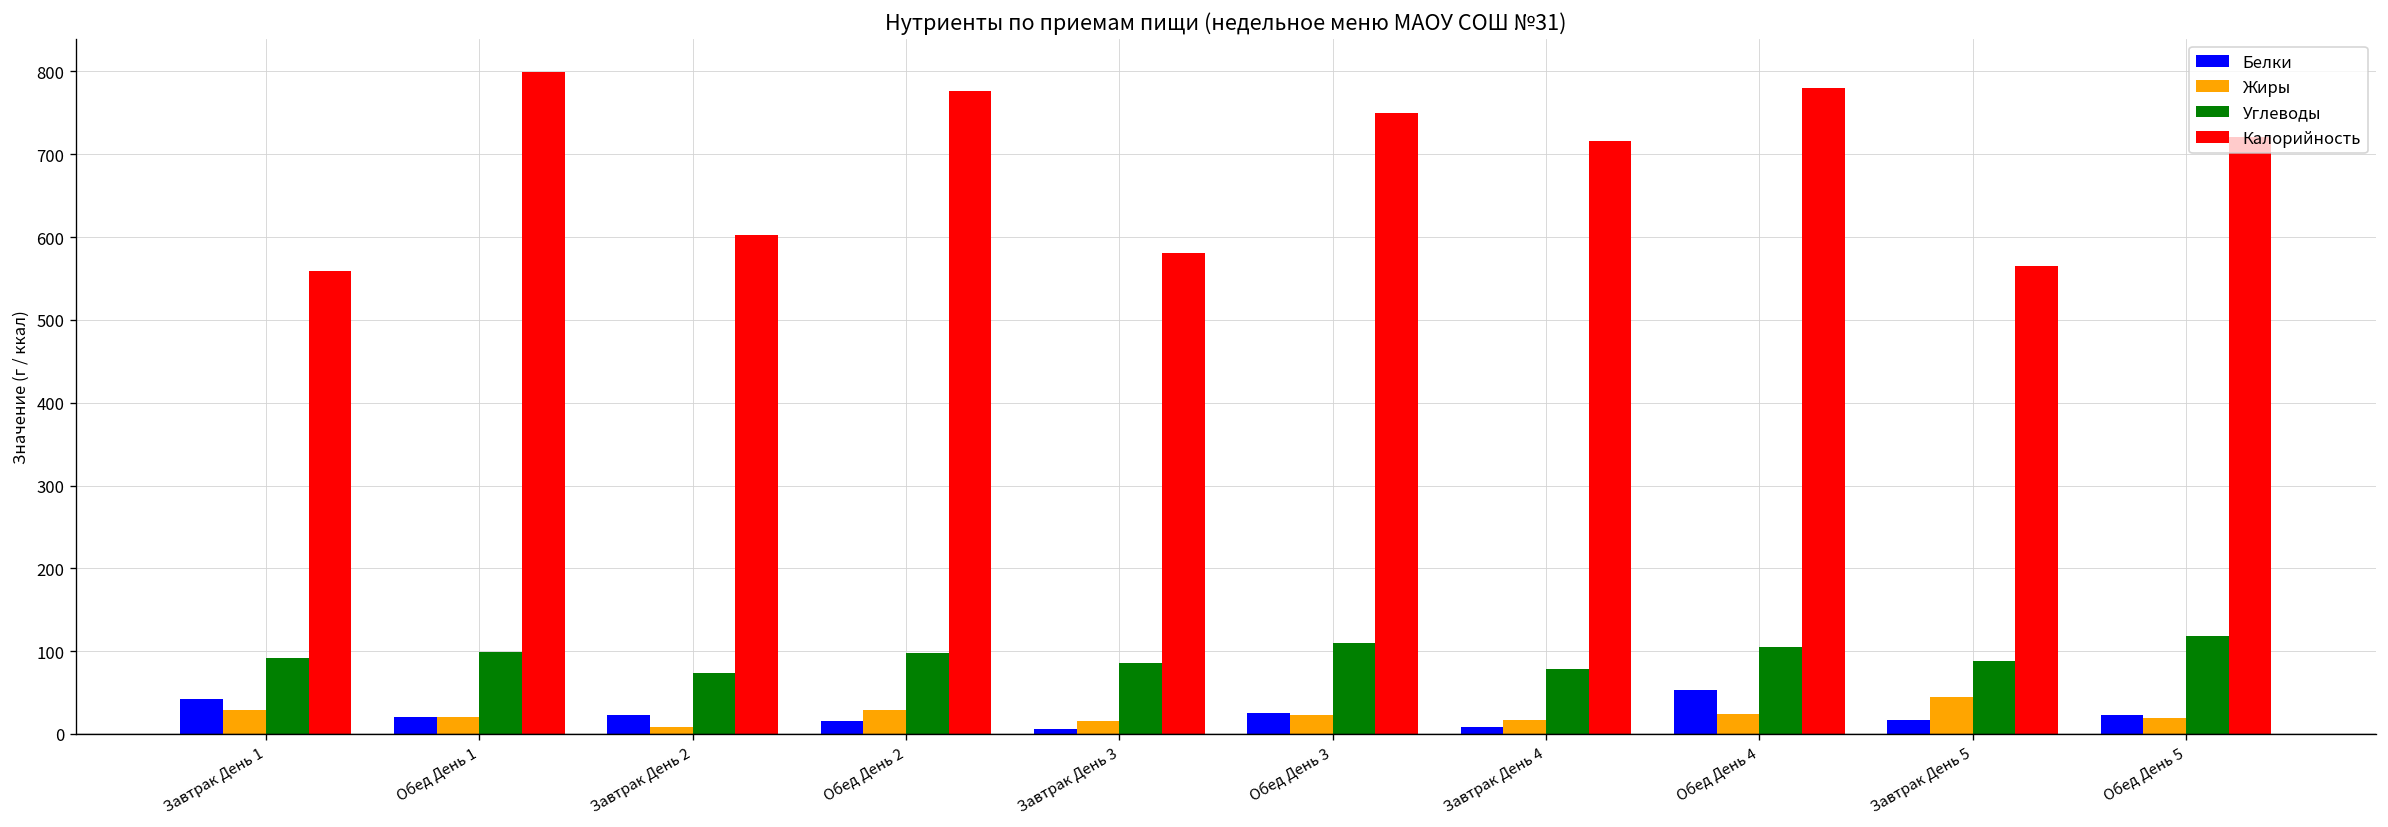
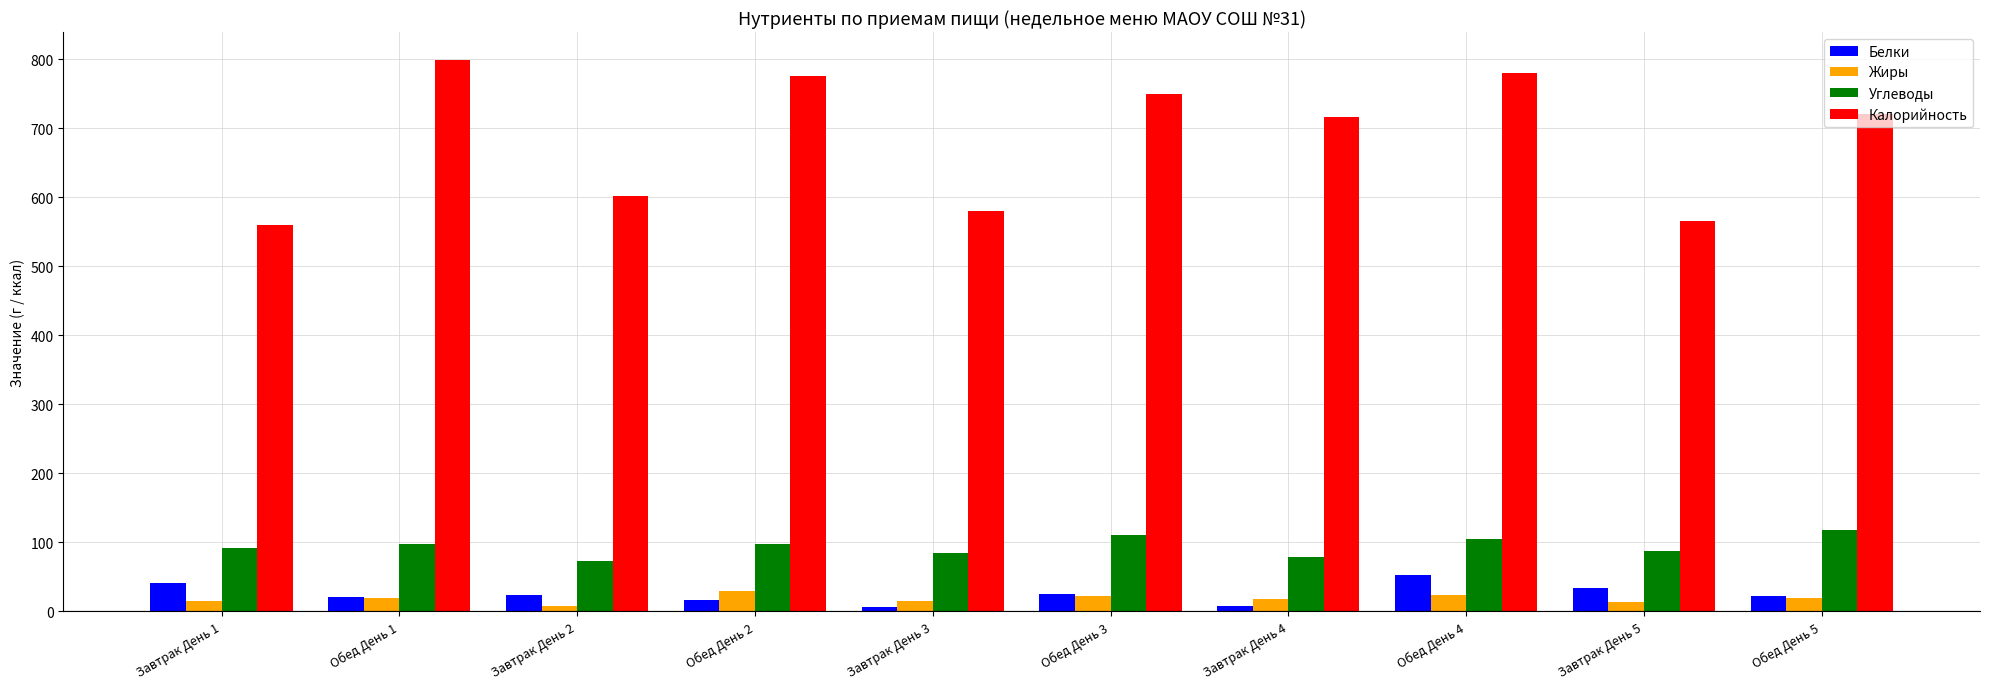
  {
    "Белки": {
      "Завтрак День 1": 40,
      "Обед День 1": 20,
      "Завтрак День 2": 20,
      "Обед День 2": 20,
      "Завтрак День 3": 10,
      "Обед День 3": 30,
      "Завтрак День 4": 10,
      "Обед День 4": 50,
-     "Завтрак День 5": 20,
+     "Завтрак День 5": 30,
      "Обед День 5": 20
    },
    "Жиры": {
-     "Завтрак День 1": 30,
+     "Завтрак День 1": 10,
      "Обед День 1": 20,
      "Завтрак День 2": 10,
      "Обед День 2": 30,
      "Завтрак День 3": 20,
      "Обед День 3": 20,
      "Завтрак День 4": 20,
      "Обед День 4": 20,
-     "Завтрак День 5": 50,
+     "Завтрак День 5": 10,
      "Обед День 5": 20
    },
    "Углеводы": {
      "Завтрак День 1": 90,
      "Обед День 1": 100,
      "Завтрак День 2": 70,
      "Обед День 2": 100,
      "Завтрак День 3": 90,
      "Обед День 3": 110,
      "Завтрак День 4": 80,
      "Обед День 4": 110,
      "Завтрак День 5": 90,
      "Обед День 5": 120
    },
    "Калорийность": {
      "Завтрак День 1": 560,
      "Обед День 1": 800,
      "Завтрак День 2": 600,
      "Обед День 2": 780,
      "Завтрак День 3": 580,
      "Обед День 3": 750,
      "Завтрак День 4": 720,
      "Обед День 4": 780,
      "Завтрак День 5": 570
    }
  }
